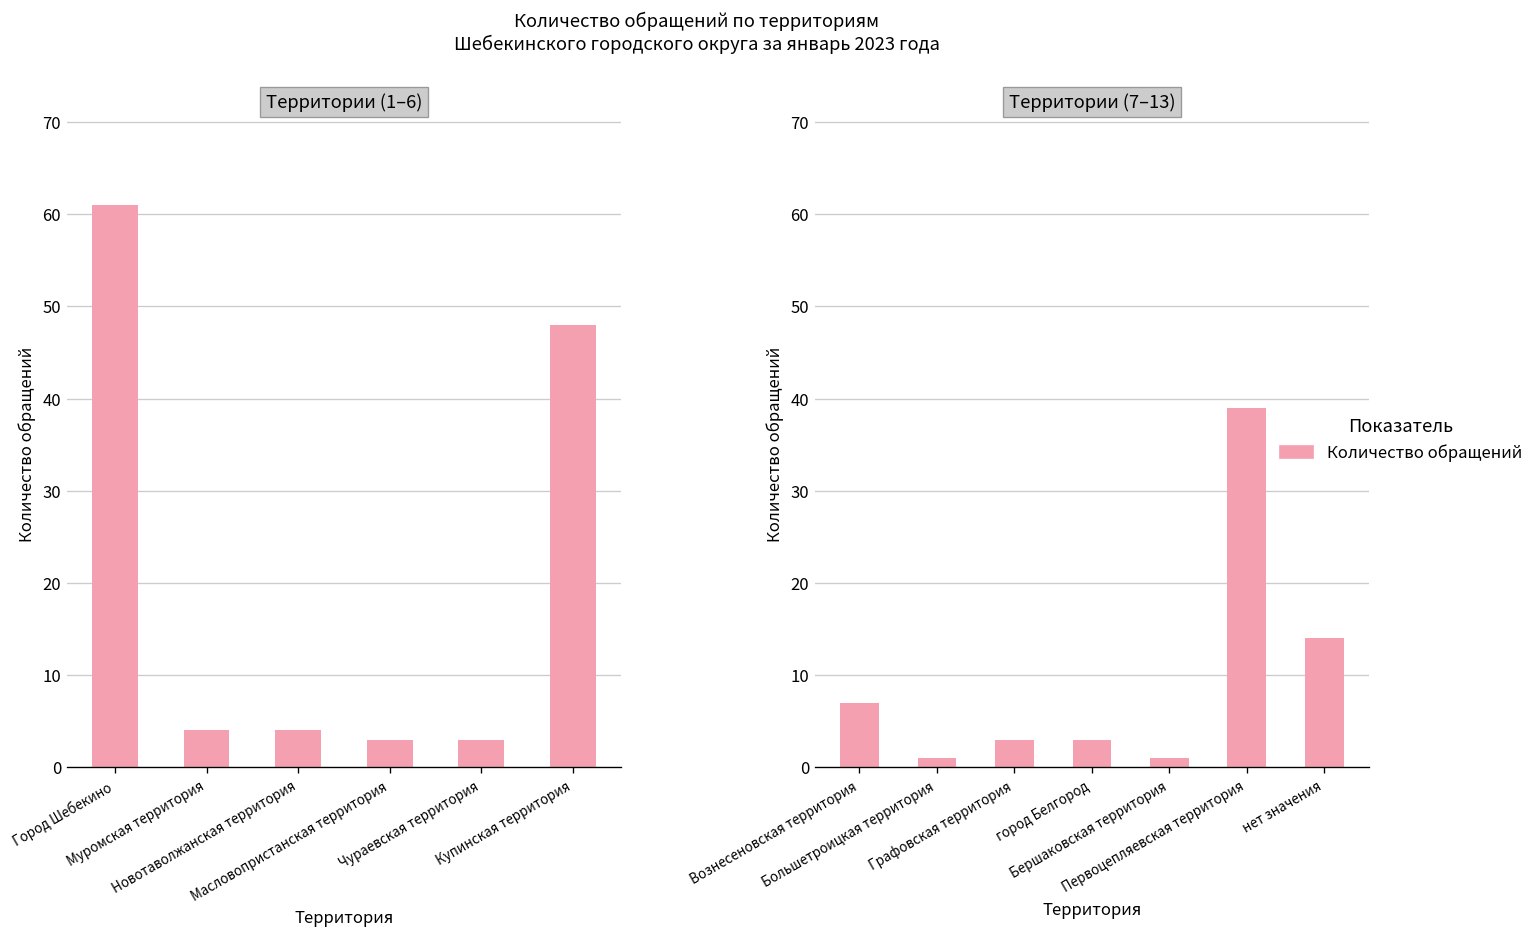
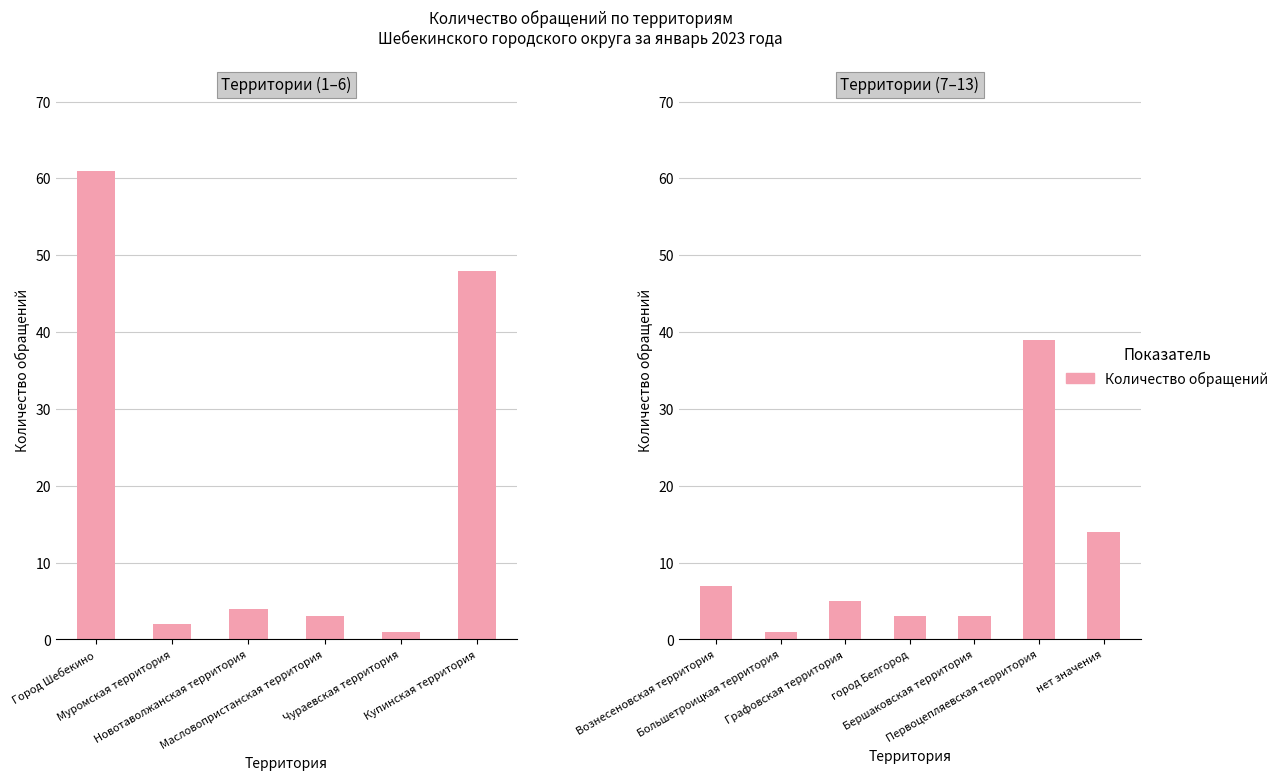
  {
    "Территории (1–6)": {
      "Город Шебекино": 61,
-     "Муромская территория": 4,
+     "Муромская территория": 2,
      "Новотаволжанская территория": 4,
      "Масловопристанская территория": 3,
-     "Чураевская территория": 3,
+     "Чураевская территория": 1,
      "Купинская территория": 48
    },
    "Территории (7–13)": {
      "Вознесеновская территория": 7,
      "Большетроицкая территория": 1,
-     "Графовская территория": 3,
+     "Графовская территория": 5,
      "город Белгород": 3,
-     "Бершаковская территория": 1,
+     "Бершаковская территория": 3,
      "Первоцепляевская территория": 39,
      "нет значения": 14
    }
  }
